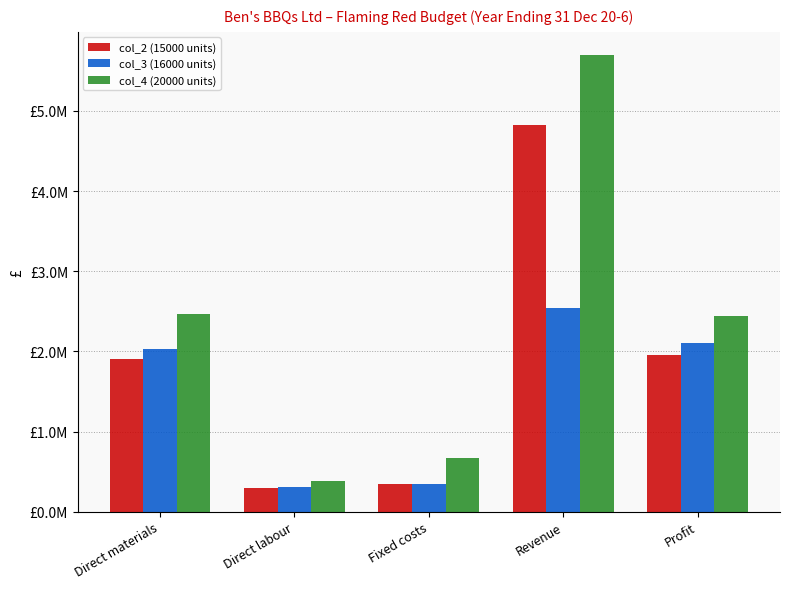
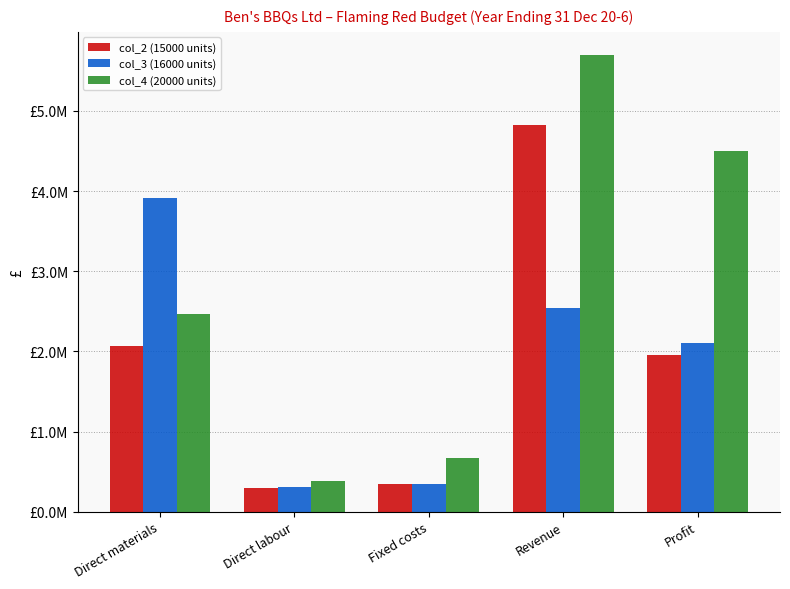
  {
    "col_2 (15000 units)": {
-     "Direct materials": "£1900000",
+     "Direct materials": "£2100000",
      "Direct labour": "£300000",
      "Fixed costs": "£400000",
      "Revenue": "£4800000",
      "Profit": "£2000000"
    },
    "col_3 (16000 units)": {
-     "Direct materials": "£2000000",
+     "Direct materials": "£3900000",
      "Direct labour": "£300000",
      "Fixed costs": "£400000",
      "Revenue": "£2500000",
      "Profit": "£2100000"
    },
    "col_4 (20000 units)": {
      "Direct materials": "£2500000",
      "Direct labour": "£400000",
      "Fixed costs": "£700000",
      "Revenue": "£5700000",
-     "Profit": "£2400000"
+     "Profit": "£4500000"
    }
  }
